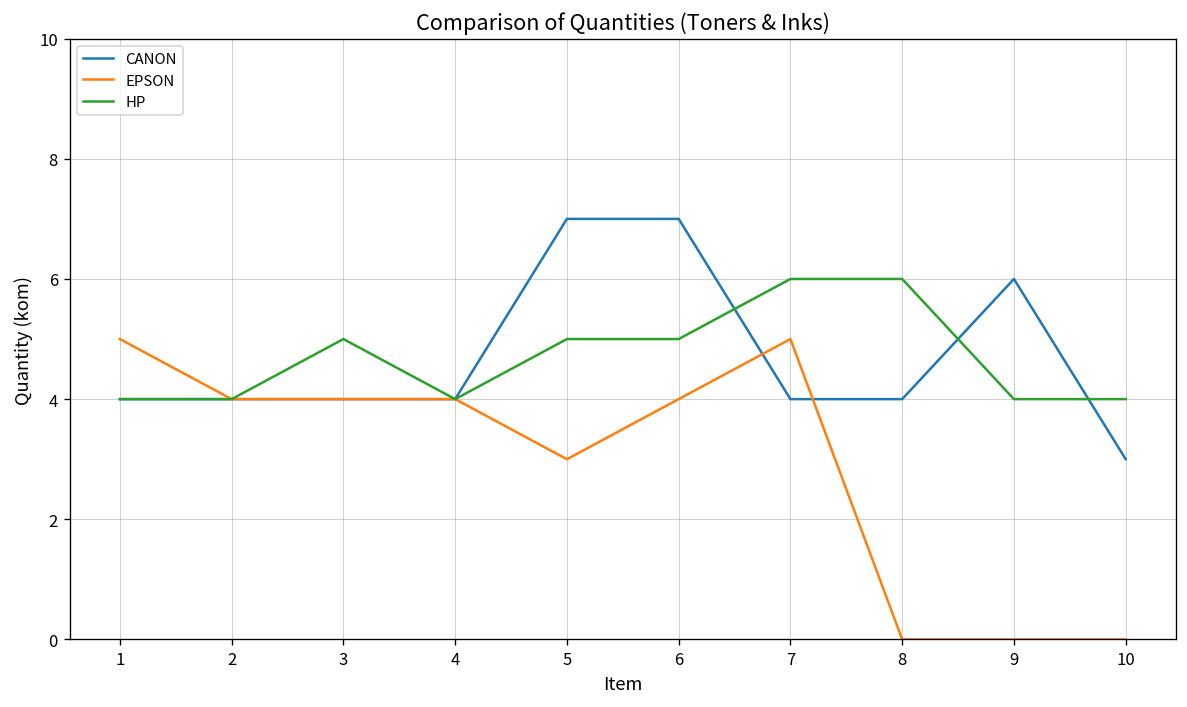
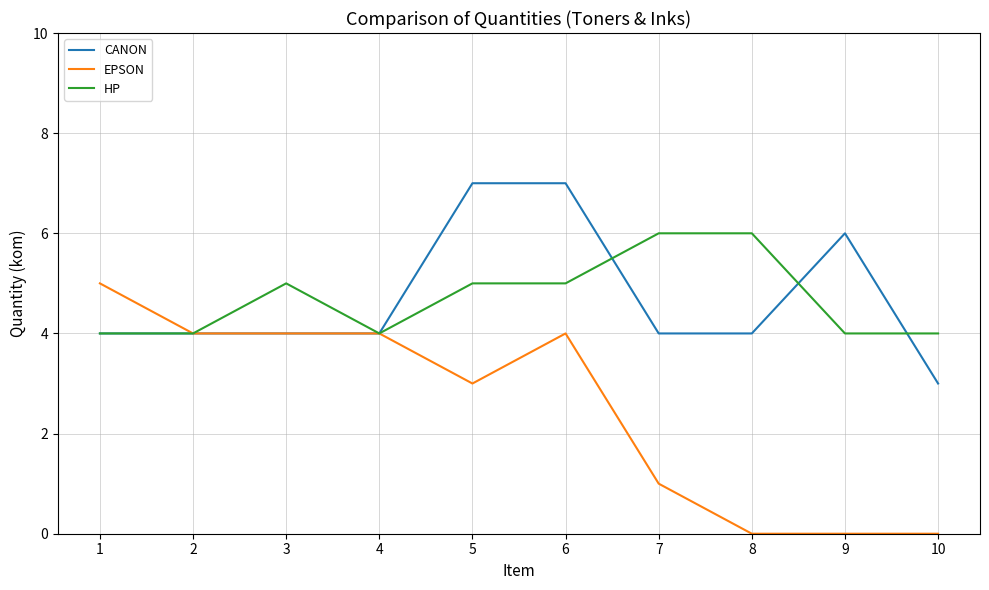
  {
    "CANON": {
      "5": 7,
      "6": 7,
      "7": 4,
      "8": 4,
      "9": 6,
      "10": 3
    },
    "EPSON": {
      "1": 5,
      "5": 3,
      "6": 4,
-     "7": 5,
+     "7": 1,
      "8": 0,
      "9": 0,
      "10": 0
    },
    "HP": {
      "3": 5,
      "5": 5,
      "6": 5,
      "7": 6,
      "8": 6,
      "9": 4,
      "10": 4
    }
  }
